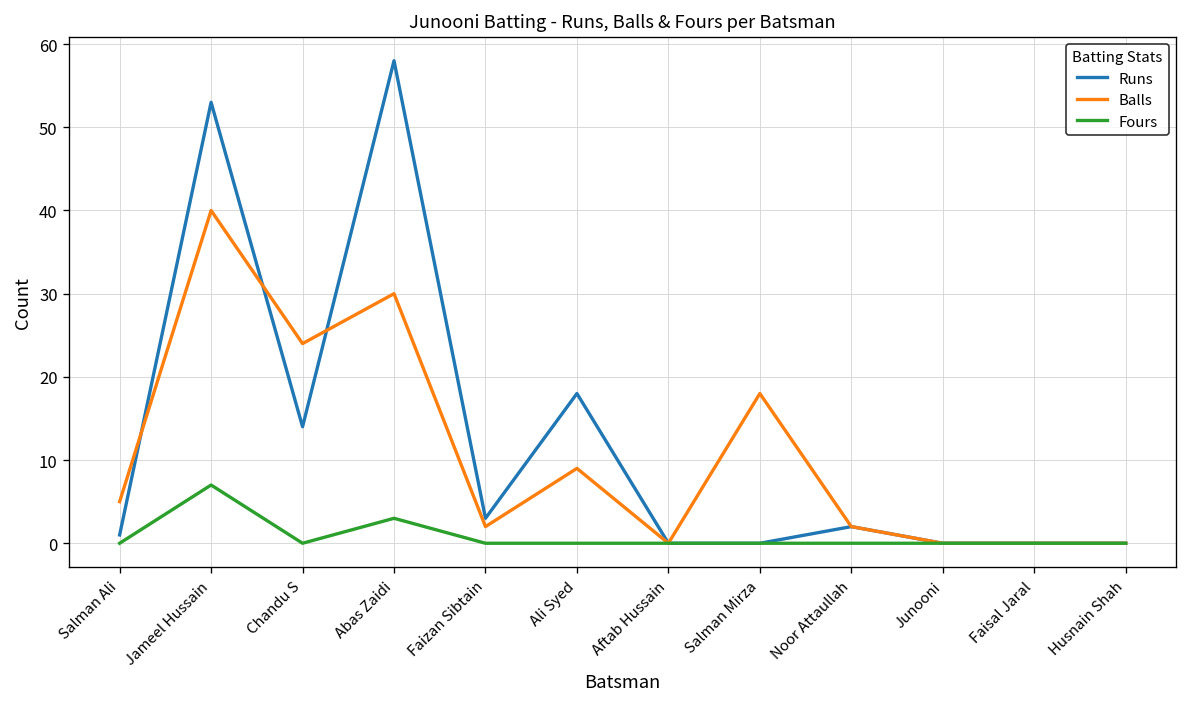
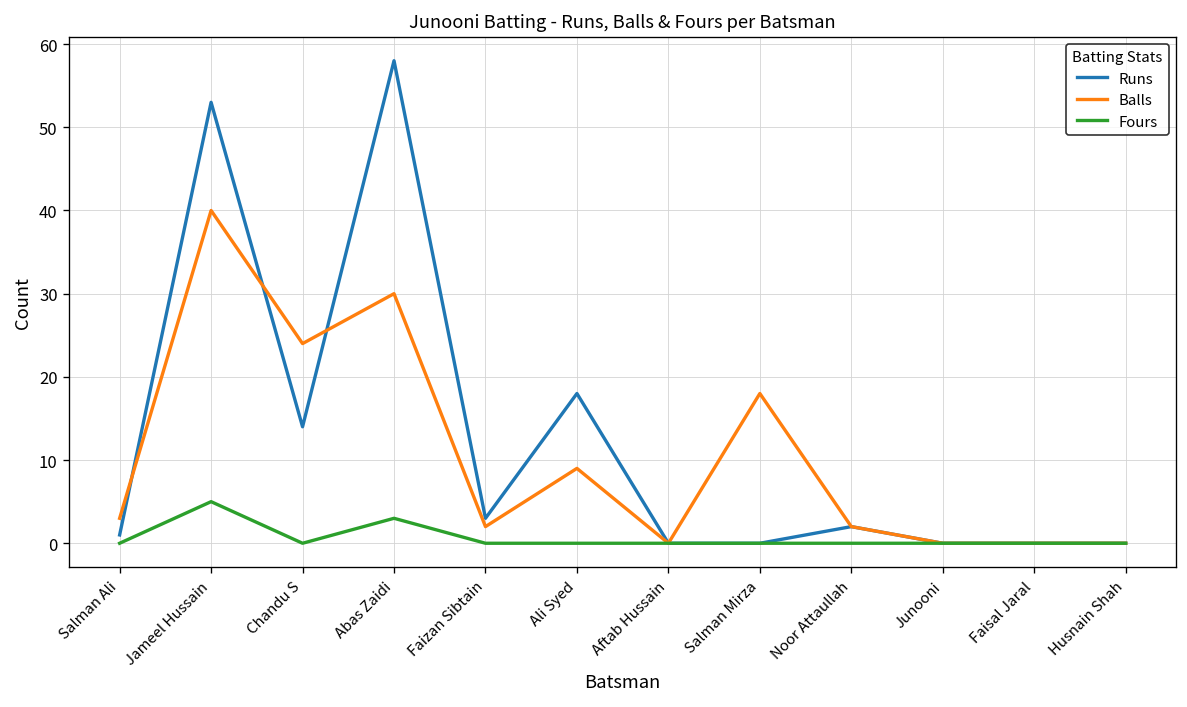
  {
    "Runs": {
      "Salman Ali": 1,
      "Jameel Hussain": 53,
      "Chandu S": 14,
      "Abas Zaidi": 58,
      "Faizan Sibtain": 3,
      "Ali Syed": 18
    },
    "Balls": {
-     "Salman Ali": 5,
+     "Salman Ali": 3,
      "Jameel Hussain": 40,
      "Chandu S": 24,
      "Abas Zaidi": 30,
      "Faizan Sibtain": 2,
      "Ali Syed": 9,
      "Salman Mirza": 18
    },
    "Fours": {
      "Salman Ali": 0,
-     "Jameel Hussain": 7,
+     "Jameel Hussain": 5,
      "Chandu S": 0,
      "Abas Zaidi": 3,
      "Faizan Sibtain": 0,
      "Ali Syed": 0,
      "Noor Attaullah": 0
    }
  }
